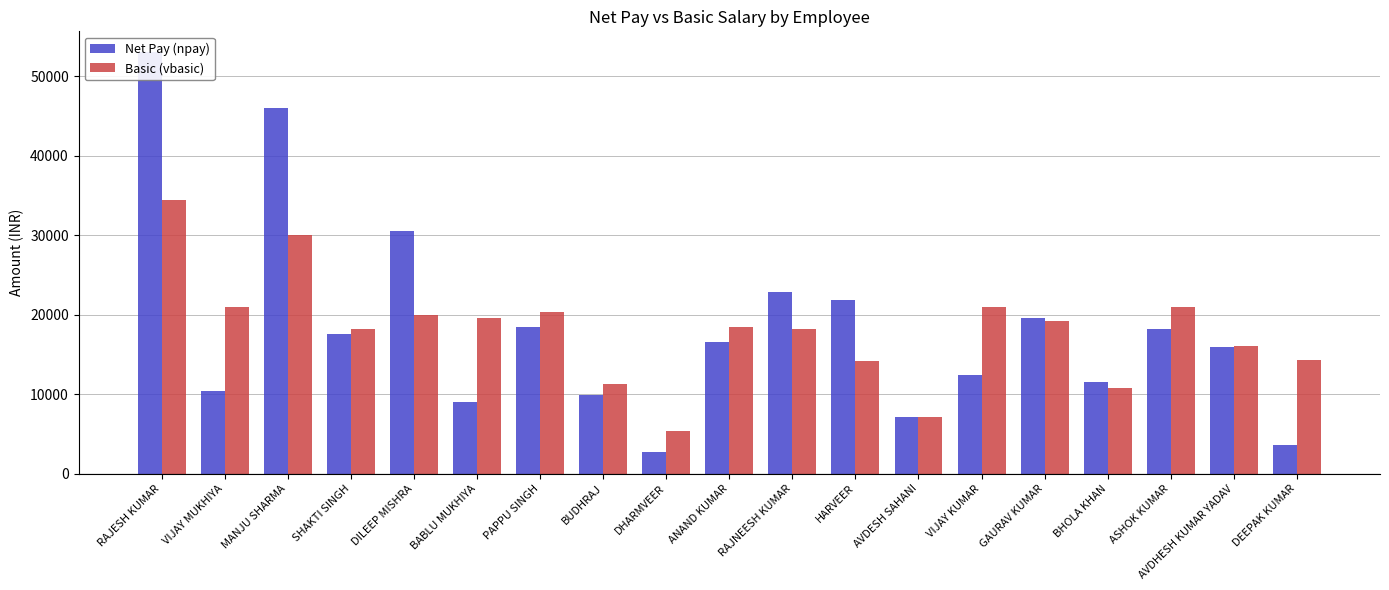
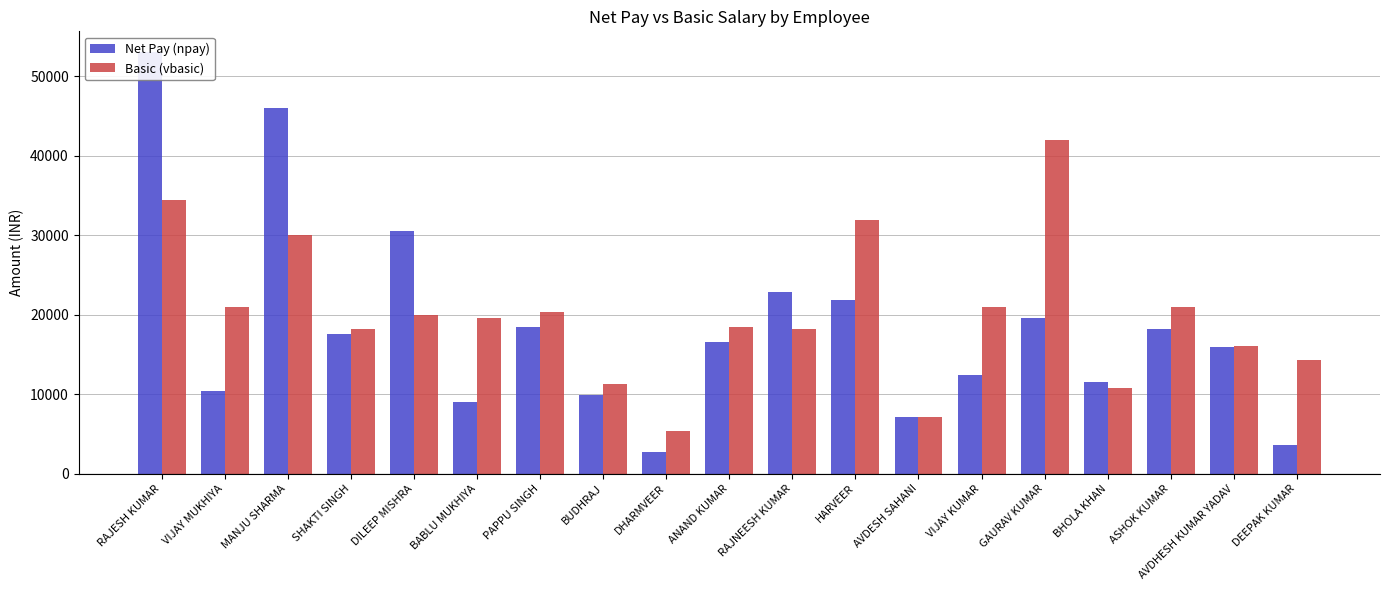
  {
    "Net Pay (npay)": {
      "VIJAY MUKHIYA": 10000,
      "MANJU SHARMA": 46000,
      "SHAKTI SINGH": 18000,
      "DILEEP MISHRA": 31000,
      "BABLU MUKHIYA": 9000,
      "PAPPU SINGH": 18000,
      "BUDHRAJ": 10000,
      "DHARMVEER": 3000,
      "ANAND KUMAR": 17000,
      "RAJNEESH KUMAR": 23000,
      "HARVEER": 22000,
      "AVDESH SAHANI": 7000,
      "VIJAY KUMAR": 12000,
      "GAURAV KUMAR": 20000,
      "BHOLA KHAN": 11000,
      "ASHOK KUMAR": 18000,
      "AVDHESH KUMAR YADAV": 16000,
      "DEEPAK KUMAR": 4000
    },
    "Basic (vbasic)": {
      "RAJESH KUMAR": 34000,
      "VIJAY MUKHIYA": 21000,
      "MANJU SHARMA": 30000,
      "SHAKTI SINGH": 18000,
      "DILEEP MISHRA": 20000,
      "BABLU MUKHIYA": 20000,
      "PAPPU SINGH": 20000,
      "BUDHRAJ": 11000,
      "DHARMVEER": 5000,
      "ANAND KUMAR": 18000,
      "RAJNEESH KUMAR": 18000,
-     "HARVEER": 14000,
+     "HARVEER": 32000,
      "AVDESH SAHANI": 7000,
      "VIJAY KUMAR": 21000,
-     "GAURAV KUMAR": 19000,
+     "GAURAV KUMAR": 42000,
      "BHOLA KHAN": 11000,
      "ASHOK KUMAR": 21000,
      "AVDHESH KUMAR YADAV": 16000,
      "DEEPAK KUMAR": 14000
    }
  }
